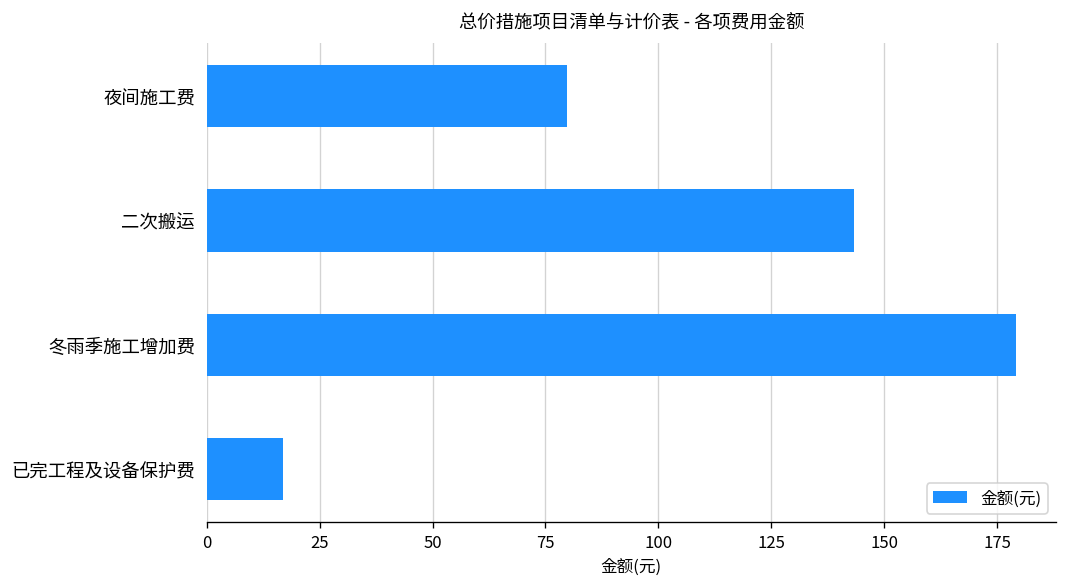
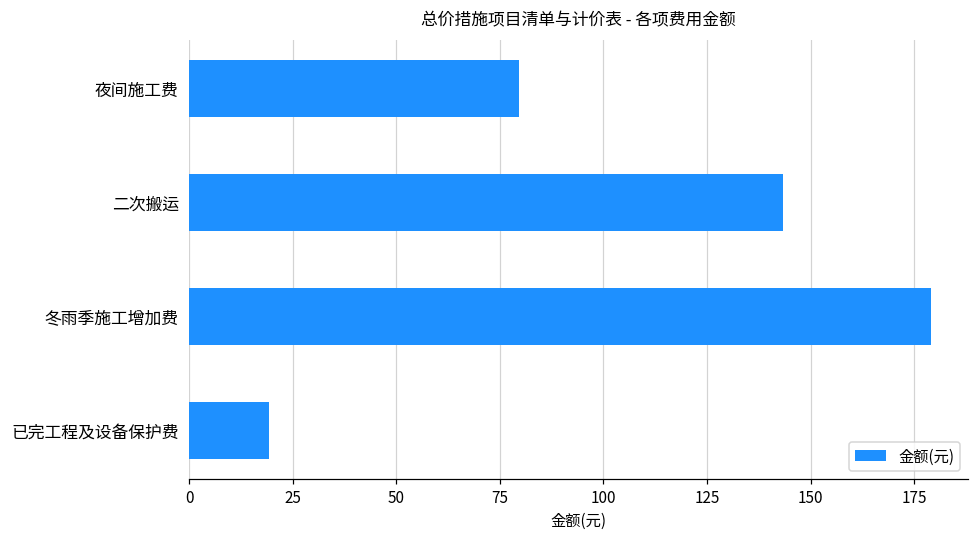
  {
    "夜间施工费": 80,
    "二次搬运": 143,
    "冬雨季施工增加费": 179,
-   "已完工程及设备保护费": 17
+   "已完工程及设备保护费": 19
  }
